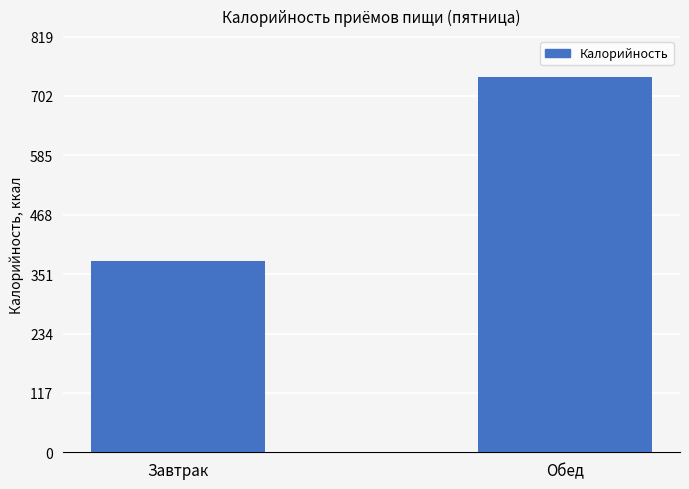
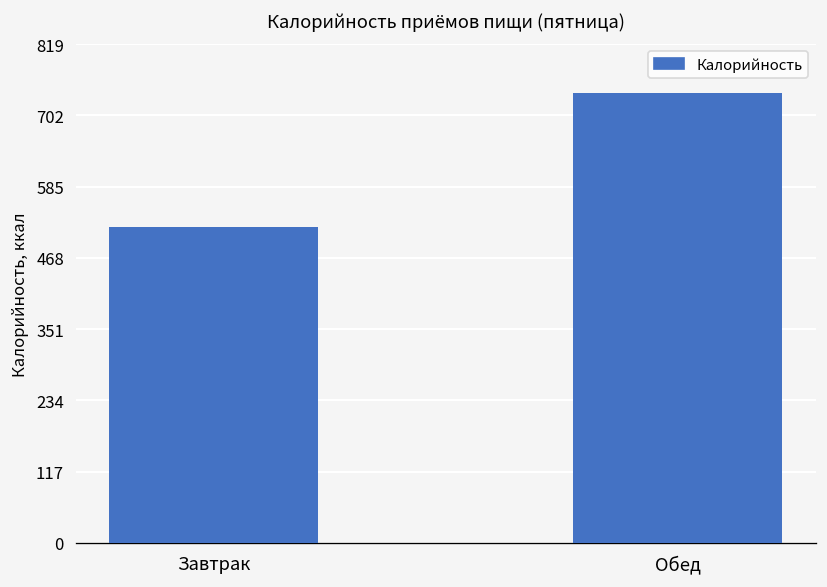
  {
-   "Завтрак": 380,
+   "Завтрак": 520,
    "Обед": 740
  }
